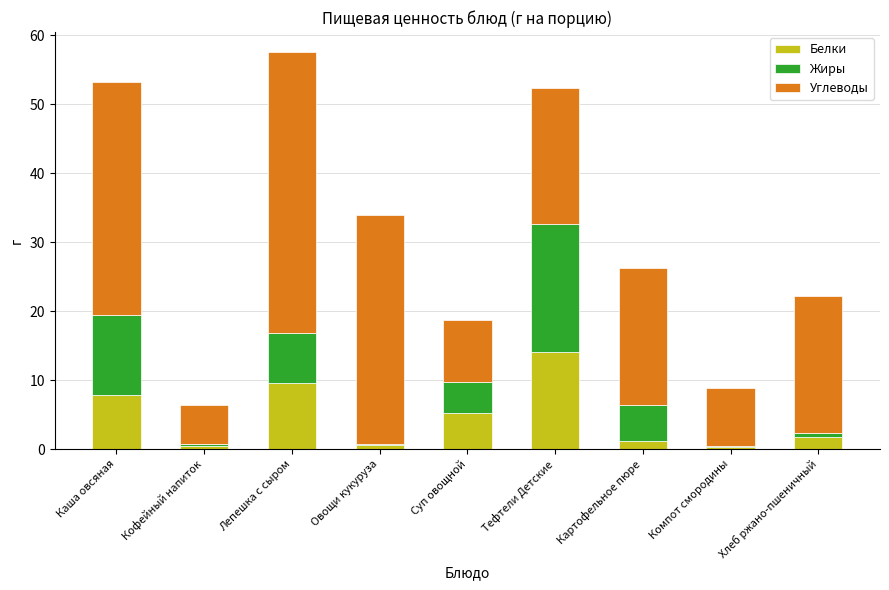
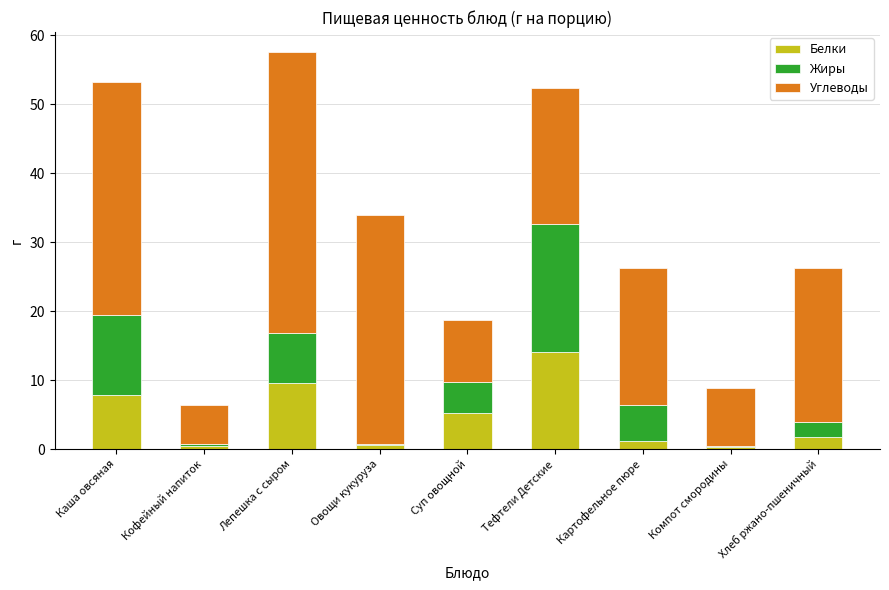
  {
    "Белки": {
      "Каша овсяная": 8,
      "Кофейный напиток": 1,
      "Лепешка с сыром": 10,
      "Овощи кукуруза": 1,
      "Суп овощной": 5,
      "Тефтели Детские": 14,
      "Картофельное пюре": 1,
      "Хлеб ржано-пшеничный": 2
    },
    "Жиры": {
      "Каша овсяная": 12,
      "Лепешка с сыром": 7,
      "Суп овощной": 5,
      "Тефтели Детские": 19,
      "Картофельное пюре": 5,
-     "Хлеб ржано-пшеничный": 1
+     "Хлеб ржано-пшеничный": 2
    },
    "Углеводы": {
      "Каша овсяная": 34,
      "Кофейный напиток": 6,
      "Лепешка с сыром": 41,
      "Овощи кукуруза": 33,
      "Суп овощной": 9,
      "Тефтели Детские": 20,
      "Картофельное пюре": 20,
      "Компот смородины": 8,
-     "Хлеб ржано-пшеничный": 20
+     "Хлеб ржано-пшеничный": 22
    }
  }
